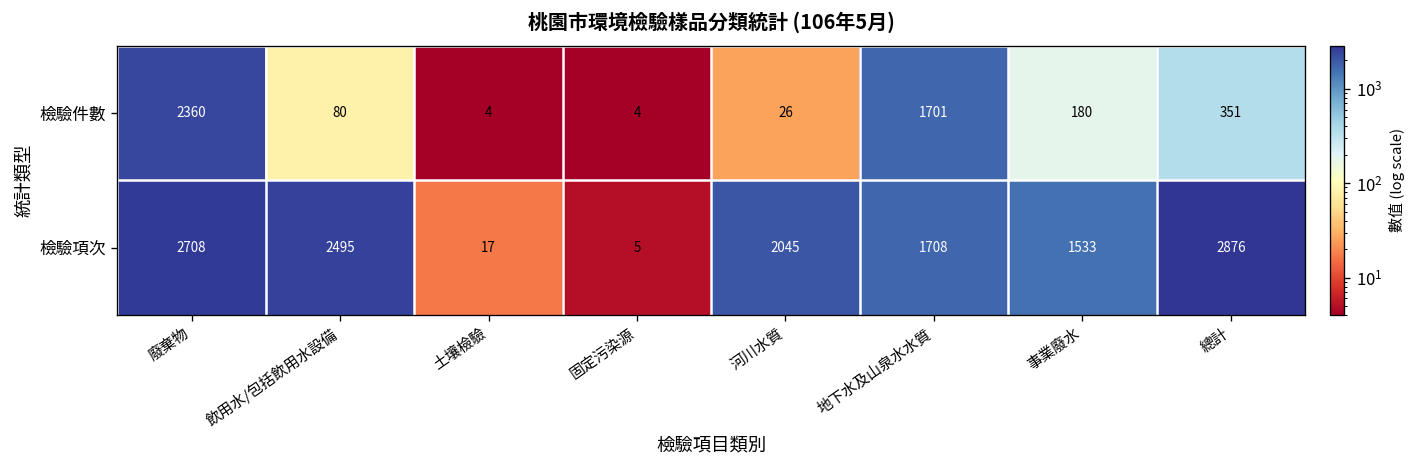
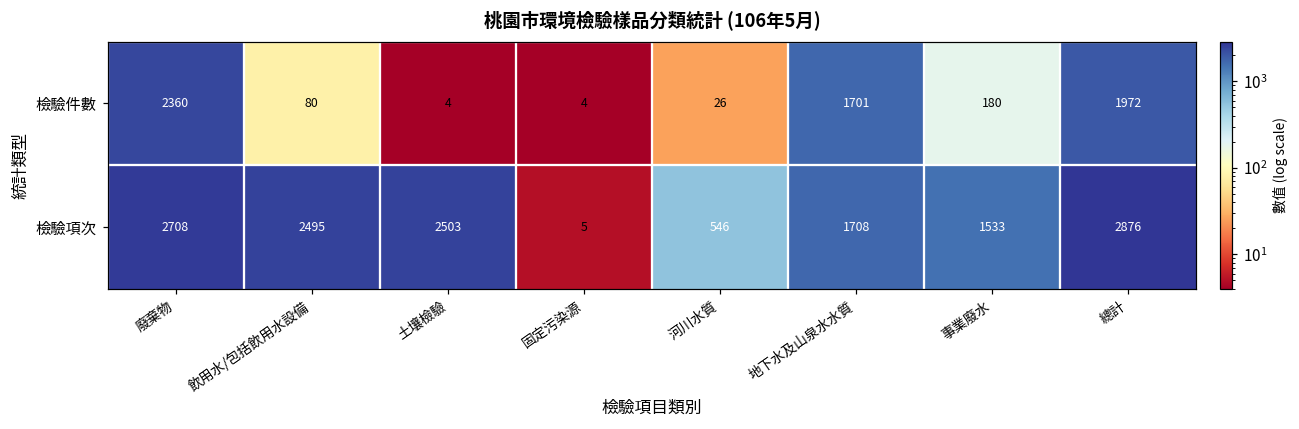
  {
    "檢驗件數": {
      "廢棄物": 2360,
      "飲用水/包括飲用水設備": 80,
      "土壤檢驗": 4,
      "固定污染源": 4,
      "河川水質": 26,
      "地下水及山泉水水質": 1701,
      "事業廢水": 180,
-     "總計": 351
+     "總計": 1972
    },
    "檢驗項次": {
      "廢棄物": 2708,
      "飲用水/包括飲用水設備": 2495,
-     "土壤檢驗": 17,
+     "土壤檢驗": 2503,
      "固定污染源": 5,
-     "河川水質": 2045,
+     "河川水質": 546,
      "地下水及山泉水水質": 1708,
      "事業廢水": 1533,
      "總計": 2876
    }
  }
